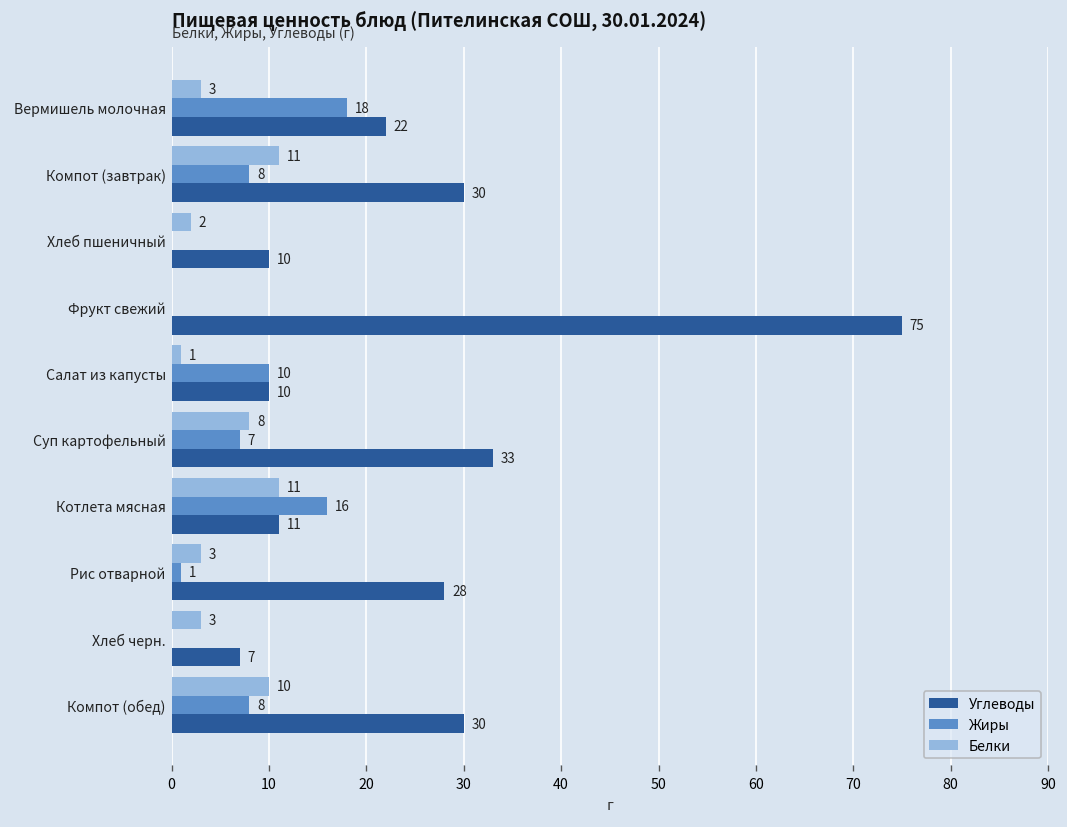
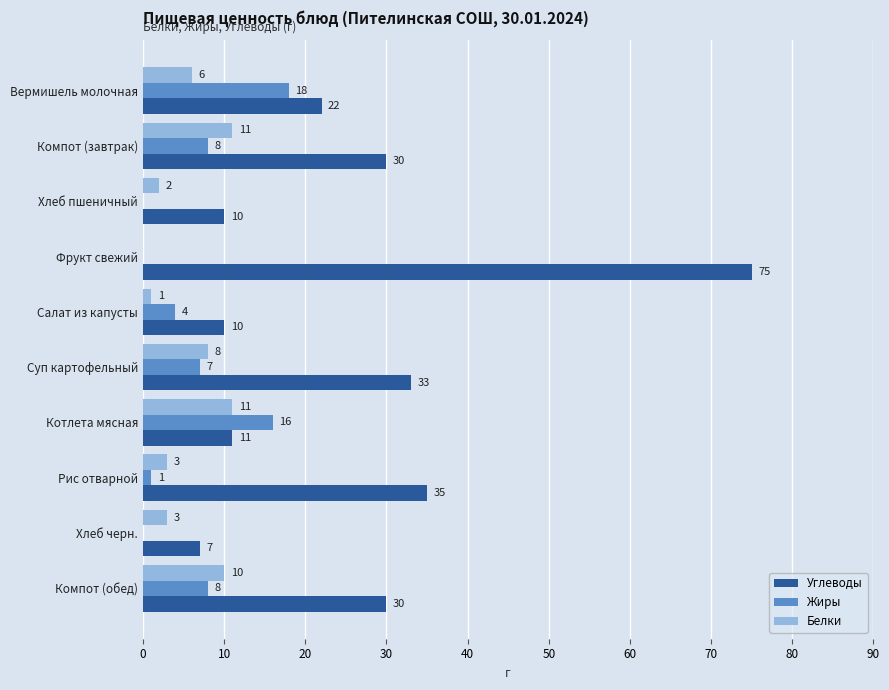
  {
    "Углеводы": {
      "Вермишель молочная": 22,
      "Компот (завтрак)": 30,
      "Хлеб пшеничный": 10,
      "Фрукт свежий": 75,
      "Салат из капусты": 10,
      "Суп картофельный": 33,
      "Котлета мясная": 11,
-     "Рис отварной": 28,
+     "Рис отварной": 35,
      "Хлеб черн.": 7,
      "Компот (обед)": 30
    },
    "Жиры": {
      "Вермишель молочная": 18,
      "Компот (завтрак)": 8,
-     "Салат из капусты": 10,
+     "Салат из капусты": 4,
      "Суп картофельный": 7,
      "Котлета мясная": 16,
      "Рис отварной": 1,
      "Компот (обед)": 8
    },
    "Белки": {
-     "Вермишель молочная": 3,
+     "Вермишель молочная": 6,
      "Компот (завтрак)": 11,
      "Хлеб пшеничный": 2,
      "Салат из капусты": 1,
      "Суп картофельный": 8,
      "Котлета мясная": 11,
      "Рис отварной": 3,
      "Хлеб черн.": 3,
      "Компот (обед)": 10
    }
  }
